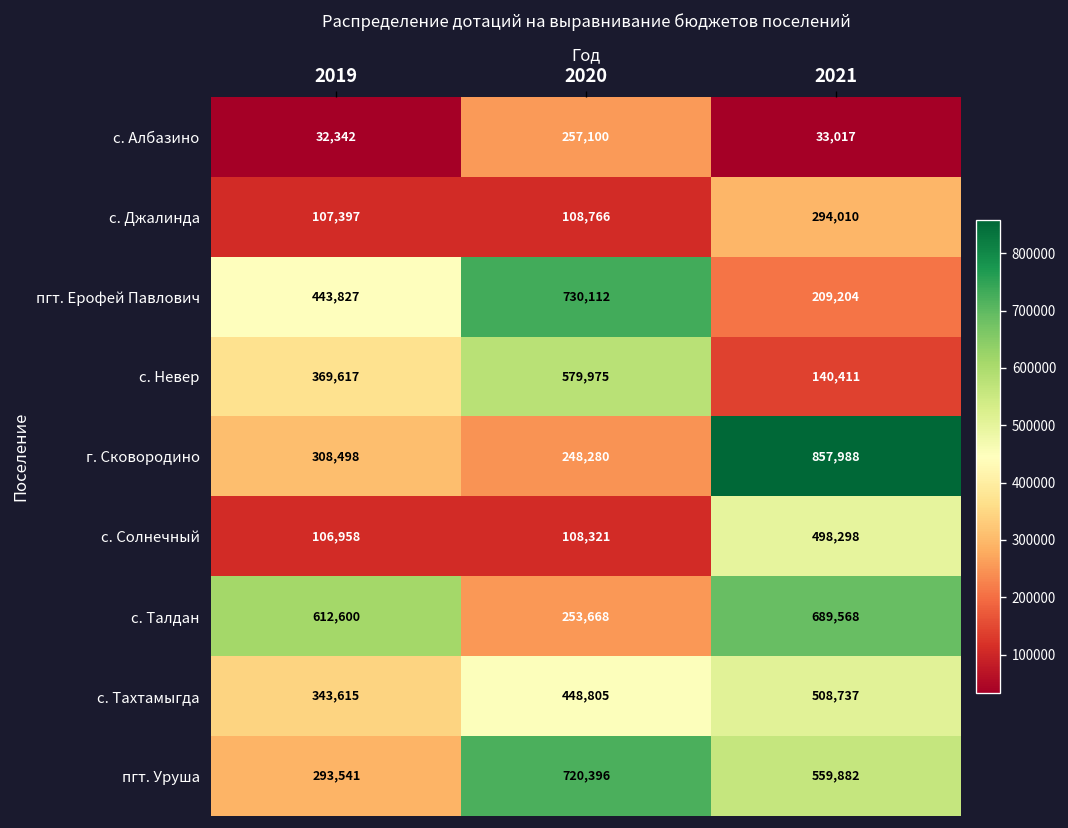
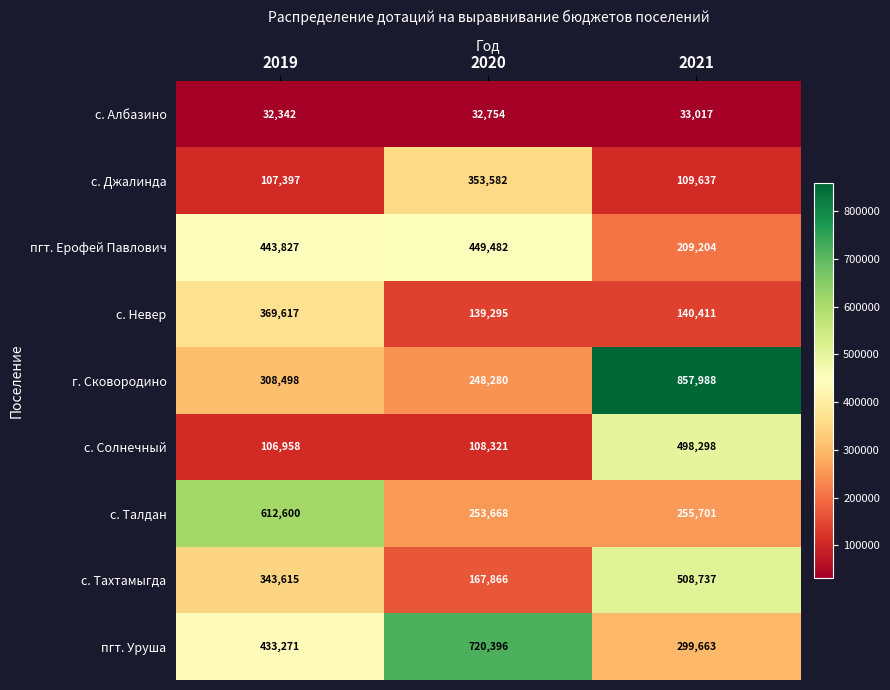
  {
    "с. Албазино": {
      "2019": "32,342",
-     "2020": "257,100",
+     "2020": "32,754",
      "2021": "33,017"
    },
    "с. Джалинда": {
      "2019": "107,397",
-     "2020": "108,766",
-     "2021": "294,010"
+     "2020": "353,582",
+     "2021": "109,637"
    },
    "пгт. Ерофей Павлович": {
      "2019": "443,827",
-     "2020": "730,112",
+     "2020": "449,482",
      "2021": "209,204"
    },
    "с. Невер": {
      "2019": "369,617",
-     "2020": "579,975",
+     "2020": "139,295",
      "2021": "140,411"
    },
    "г. Сковородино": {
      "2019": "308,498",
      "2020": "248,280",
      "2021": "857,988"
    },
    "с. Солнечный": {
      "2019": "106,958",
      "2020": "108,321",
      "2021": "498,298"
    },
    "с. Талдан": {
      "2019": "612,600",
      "2020": "253,668",
-     "2021": "689,568"
+     "2021": "255,701"
    },
    "с. Тахтамыгда": {
      "2019": "343,615",
-     "2020": "448,805",
+     "2020": "167,866",
      "2021": "508,737"
    },
    "пгт. Уруша": {
-     "2019": "293,541",
+     "2019": "433,271",
      "2020": "720,396",
-     "2021": "559,882"
+     "2021": "299,663"
    }
  }
